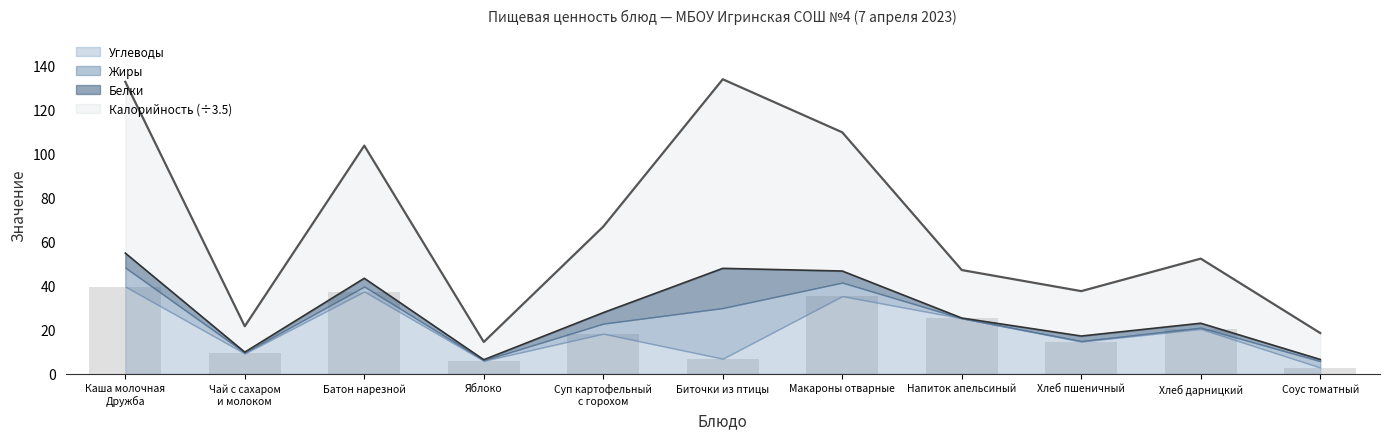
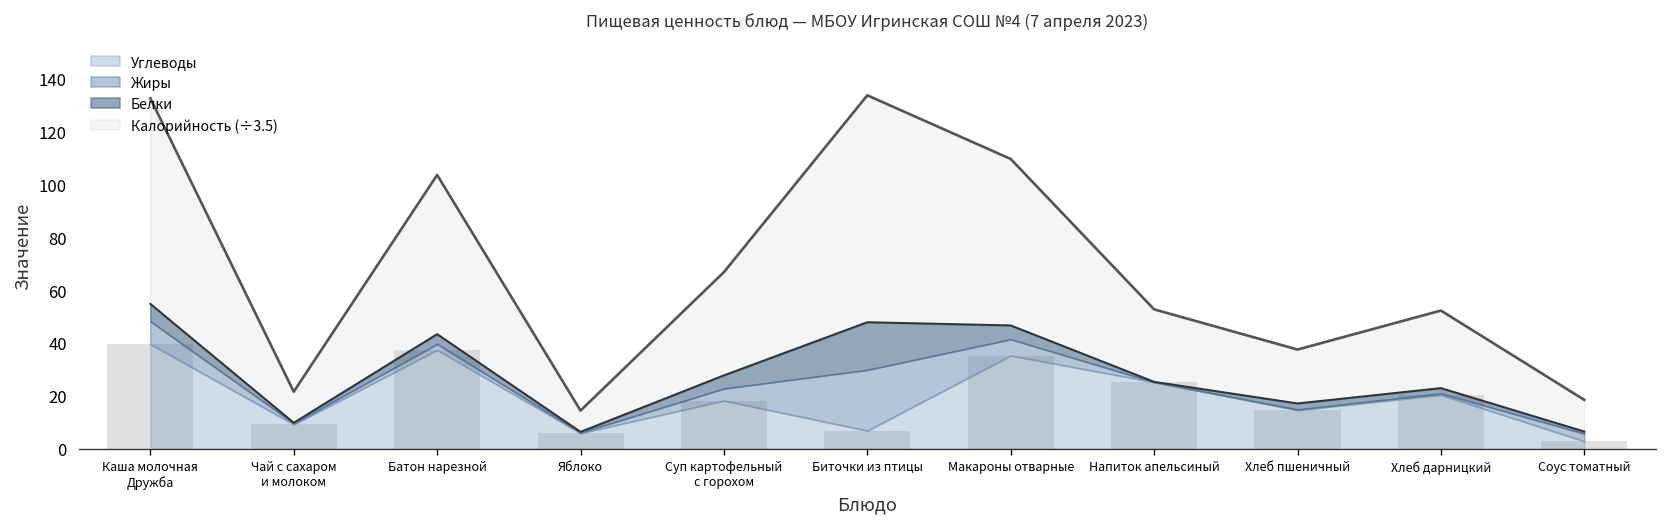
  {
    "Калорийность (÷3.5)": {
      "Каша молочная Дружба": 78,
      "Чай с сахаром и молоком": 12,
      "Батон нарезной": 60,
      "Яблоко": 8,
      "Суп картофельный с горохом": 39,
      "Биточки из птицы": 86,
      "Макароны отварные": 63,
-     "Напиток апельсиный": 22,
+     "Напиток апельсиный": 27,
      "Хлеб пшеничный": 20,
      "Хлеб дарницкий": 29,
      "Соус томатный": 12
    }
  }
